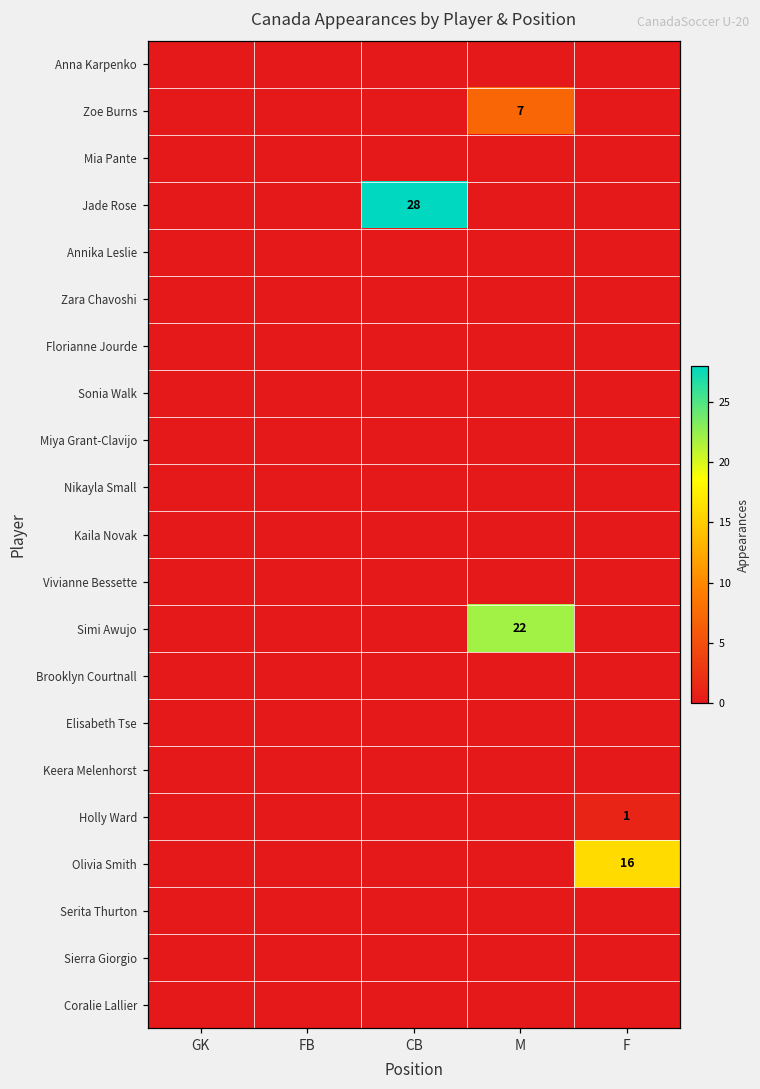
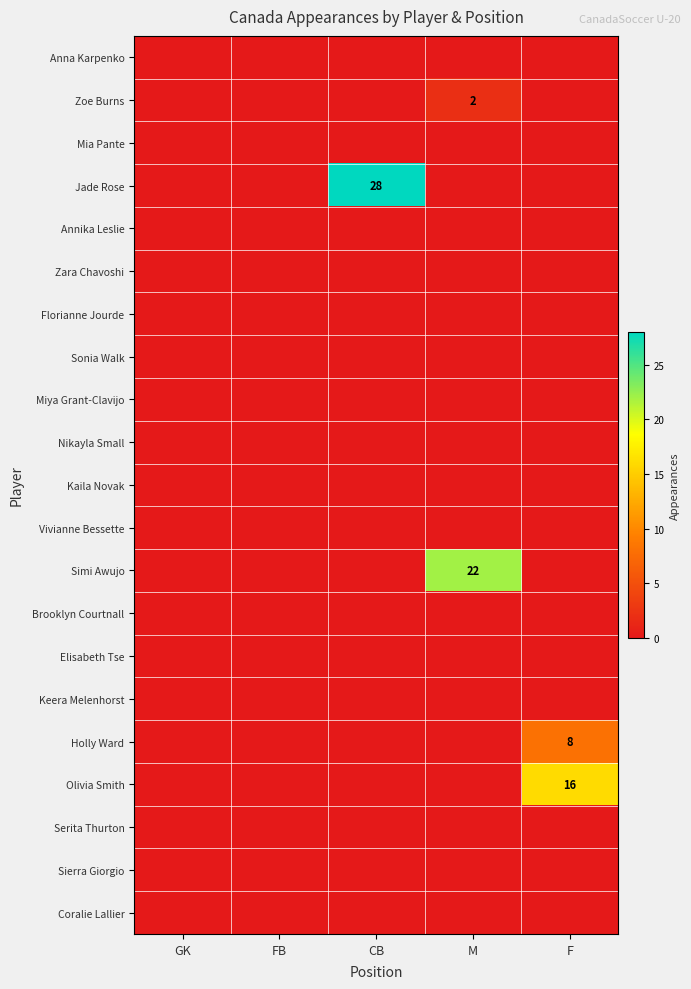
  {
    "Zoe Burns": {
-     "M": 7
+     "M": 2
    },
    "Jade Rose": {
      "CB": 28
    },
    "Simi Awujo": {
      "M": 22
    },
    "Holly Ward": {
-     "F": 1
+     "F": 8
    },
    "Olivia Smith": {
      "F": 16
    }
  }
